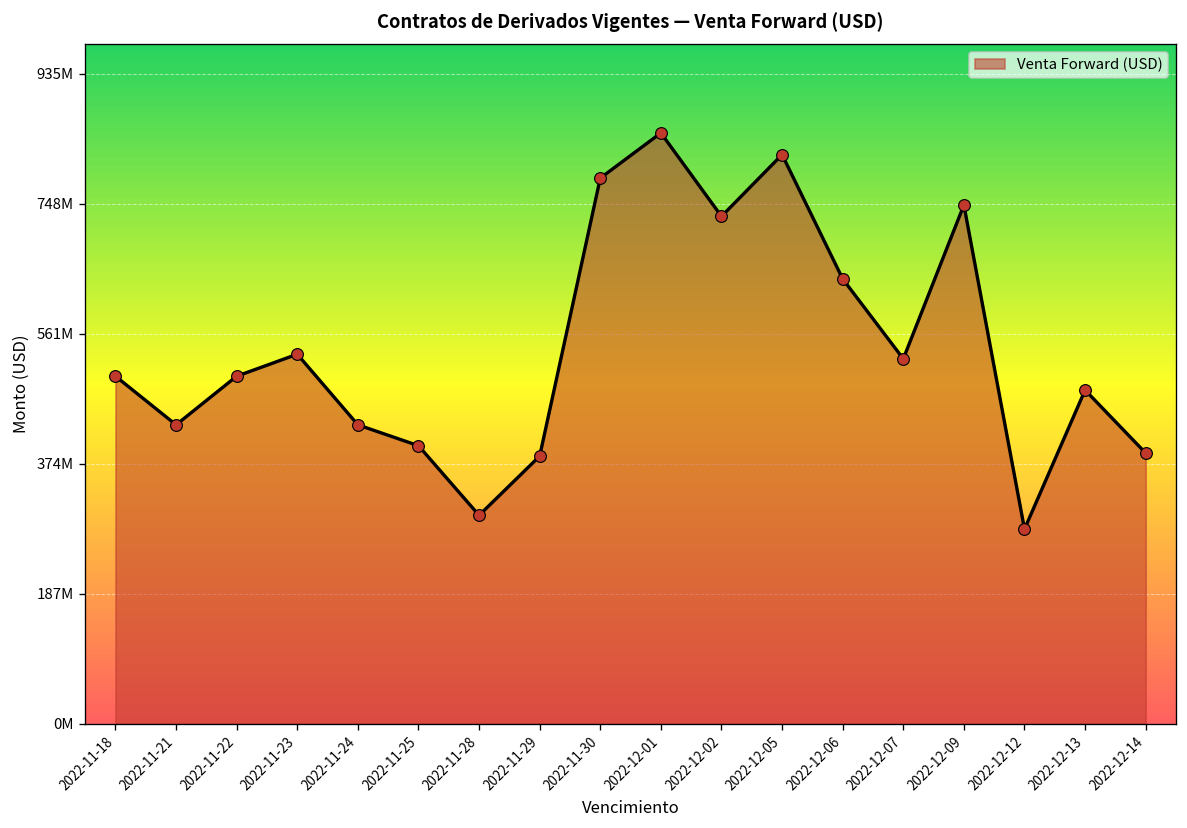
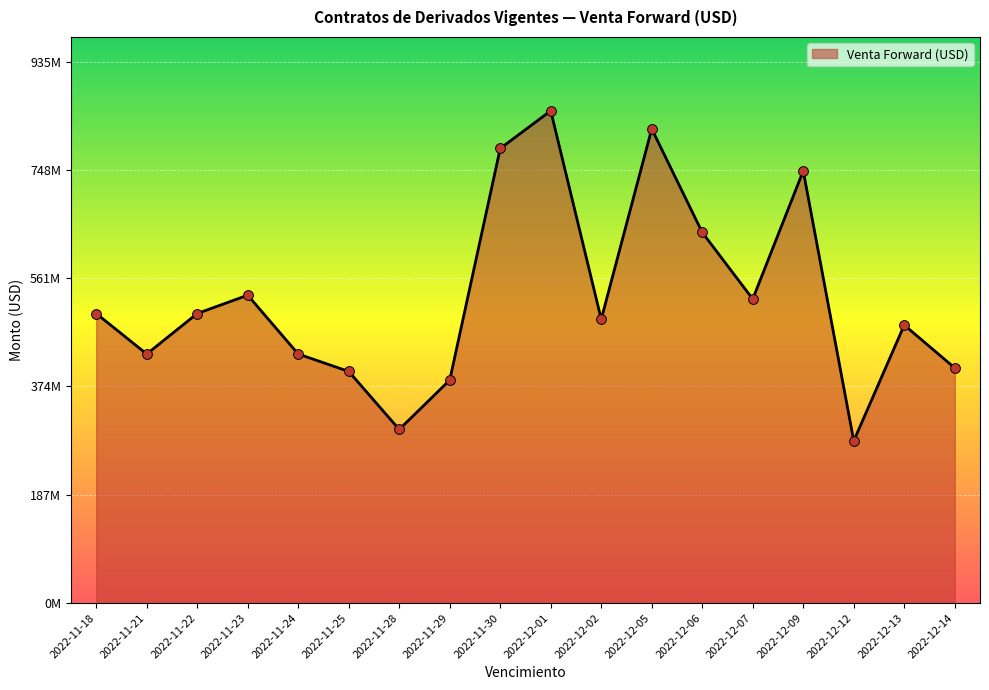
  {
    "2022-11-18": 500000000,
    "2022-11-21": 430000000,
    "2022-11-22": 500000000,
    "2022-11-23": 530000000,
    "2022-11-24": 430000000,
    "2022-11-25": 400000000,
    "2022-11-28": 300000000,
    "2022-11-29": 390000000,
    "2022-11-30": 790000000,
    "2022-12-01": 850000000,
-   "2022-12-02": 730000000,
+   "2022-12-02": 490000000,
    "2022-12-05": 820000000,
    "2022-12-06": 640000000,
    "2022-12-07": 530000000,
    "2022-12-09": 750000000,
    "2022-12-12": 280000000,
    "2022-12-13": 480000000,
-   "2022-12-14": 390000000
+   "2022-12-14": 410000000
  }
